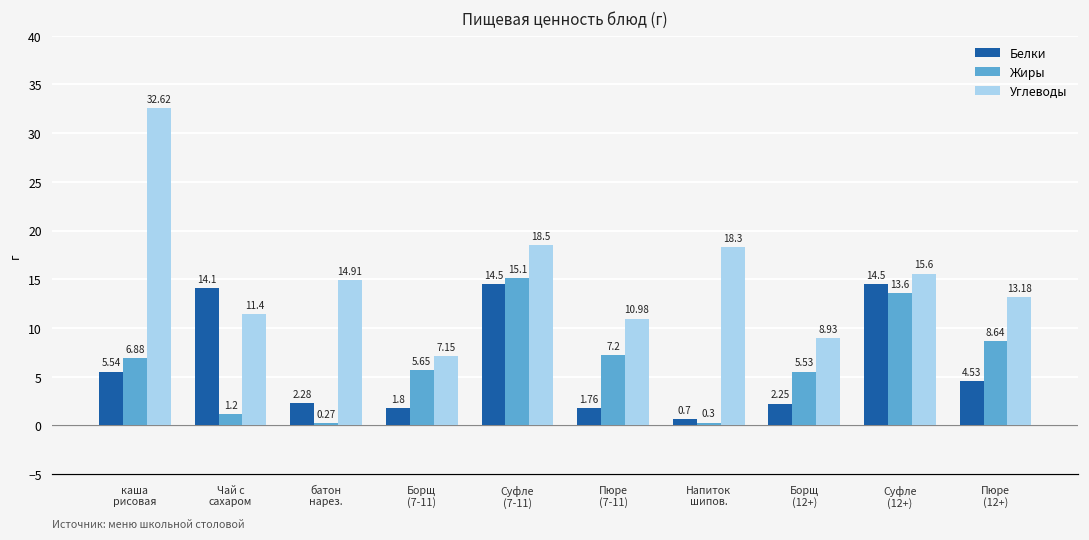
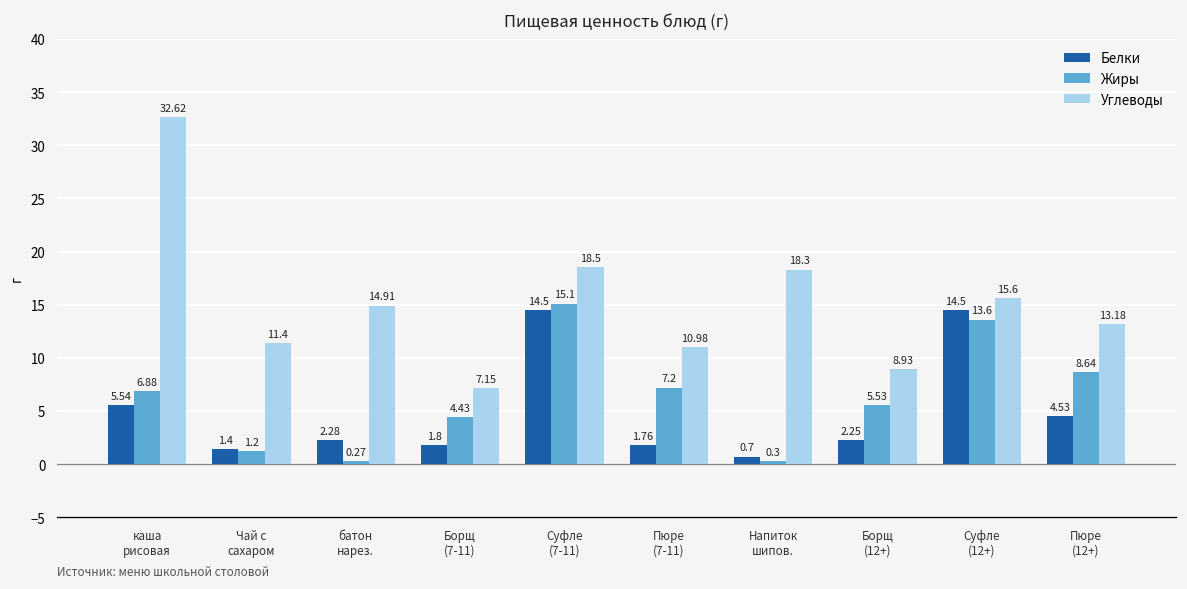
  {
    "Белки": {
      "каша рисовая": 5.54,
-     "Чай с сахаром": 14.1,
+     "Чай с сахаром": 1.4,
      "батон нарез.": 2.28,
      "Борщ (7-11)": 1.8,
      "Суфле (7-11)": 14.5,
      "Пюре (7-11)": 1.76,
      "Напиток шипов.": 0.7,
      "Борщ (12+)": 2.25,
      "Суфле (12+)": 14.5,
      "Пюре (12+)": 4.53
    },
    "Жиры": {
      "каша рисовая": 6.88,
      "Чай с сахаром": 1.2,
      "батон нарез.": 0.27,
-     "Борщ (7-11)": 5.65,
+     "Борщ (7-11)": 4.43,
      "Суфле (7-11)": 15.1,
      "Пюре (7-11)": 7.2,
      "Напиток шипов.": 0.3,
      "Борщ (12+)": 5.53,
      "Суфле (12+)": 13.6,
      "Пюре (12+)": 8.64
    },
    "Углеводы": {
      "каша рисовая": 32.62,
      "Чай с сахаром": 11.4,
      "батон нарез.": 14.91,
      "Борщ (7-11)": 7.15,
      "Суфле (7-11)": 18.5,
      "Пюре (7-11)": 10.98,
      "Напиток шипов.": 18.3,
      "Борщ (12+)": 8.93,
      "Суфле (12+)": 15.6,
      "Пюре (12+)": 13.18
    }
  }
